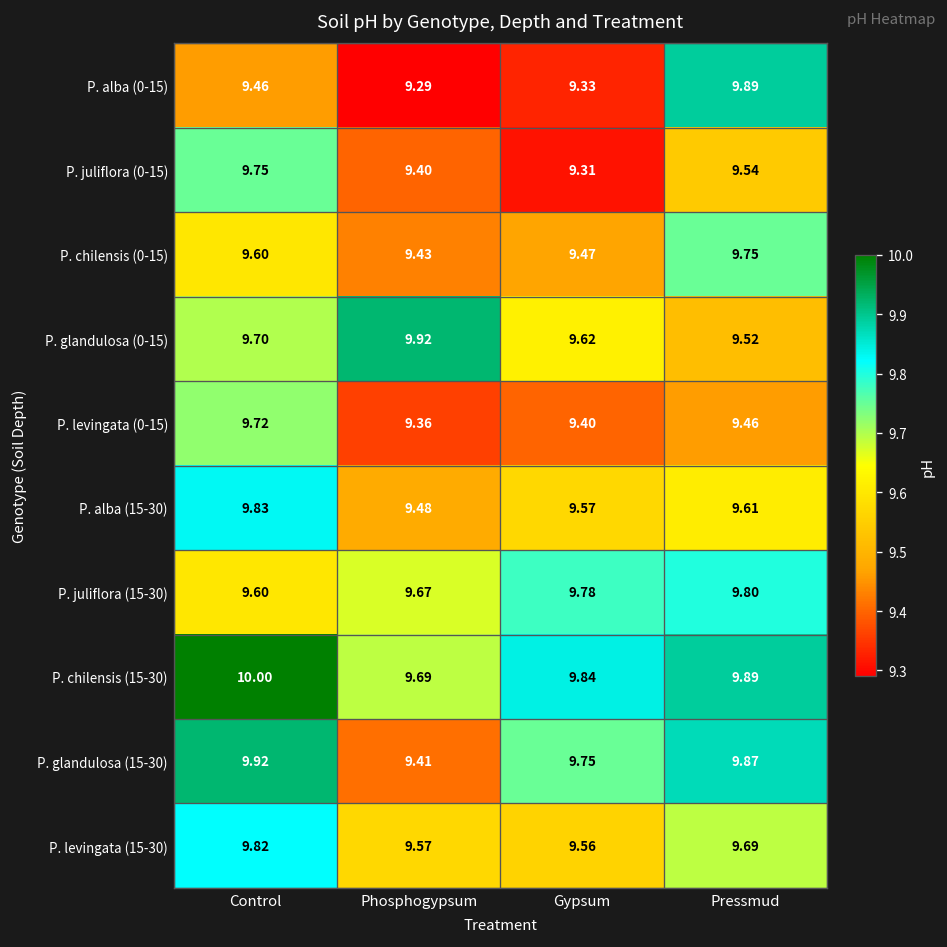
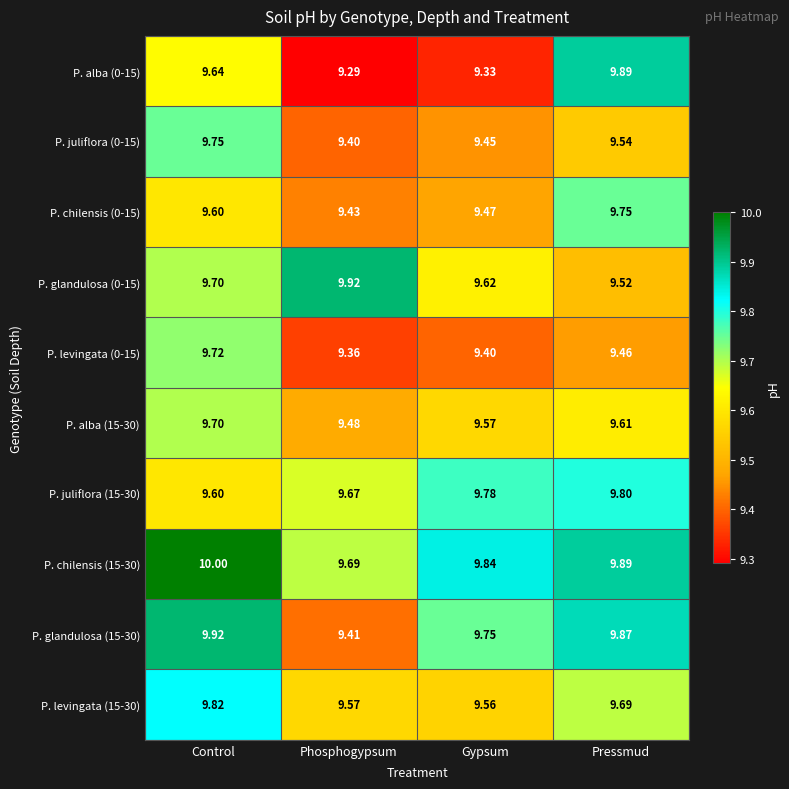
  {
    "P. alba (0-15)": {
-     "Control": 9.46,
+     "Control": 9.64,
      "Phosphogypsum": 9.29,
      "Gypsum": 9.33,
      "Pressmud": 9.89
    },
    "P. juliflora (0-15)": {
      "Control": 9.75,
      "Phosphogypsum": 9.40,
-     "Gypsum": 9.31,
+     "Gypsum": 9.45,
      "Pressmud": 9.54
    },
    "P. chilensis (0-15)": {
      "Control": 9.60,
      "Phosphogypsum": 9.43,
      "Gypsum": 9.47,
      "Pressmud": 9.75
    },
    "P. glandulosa (0-15)": {
      "Control": 9.70,
      "Phosphogypsum": 9.92,
      "Gypsum": 9.62,
      "Pressmud": 9.52
    },
    "P. levingata (0-15)": {
      "Control": 9.72,
      "Phosphogypsum": 9.36,
      "Gypsum": 9.40,
      "Pressmud": 9.46
    },
    "P. alba (15-30)": {
-     "Control": 9.83,
+     "Control": 9.70,
      "Phosphogypsum": 9.48,
      "Gypsum": 9.57,
      "Pressmud": 9.61
    },
    "P. juliflora (15-30)": {
      "Control": 9.60,
      "Phosphogypsum": 9.67,
      "Gypsum": 9.78,
      "Pressmud": 9.80
    },
    "P. chilensis (15-30)": {
      "Control": 10.00,
      "Phosphogypsum": 9.69,
      "Gypsum": 9.84,
      "Pressmud": 9.89
    },
    "P. glandulosa (15-30)": {
      "Control": 9.92,
      "Phosphogypsum": 9.41,
      "Gypsum": 9.75,
      "Pressmud": 9.87
    },
    "P. levingata (15-30)": {
      "Control": 9.82,
      "Phosphogypsum": 9.57,
      "Gypsum": 9.56,
      "Pressmud": 9.69
    }
  }
